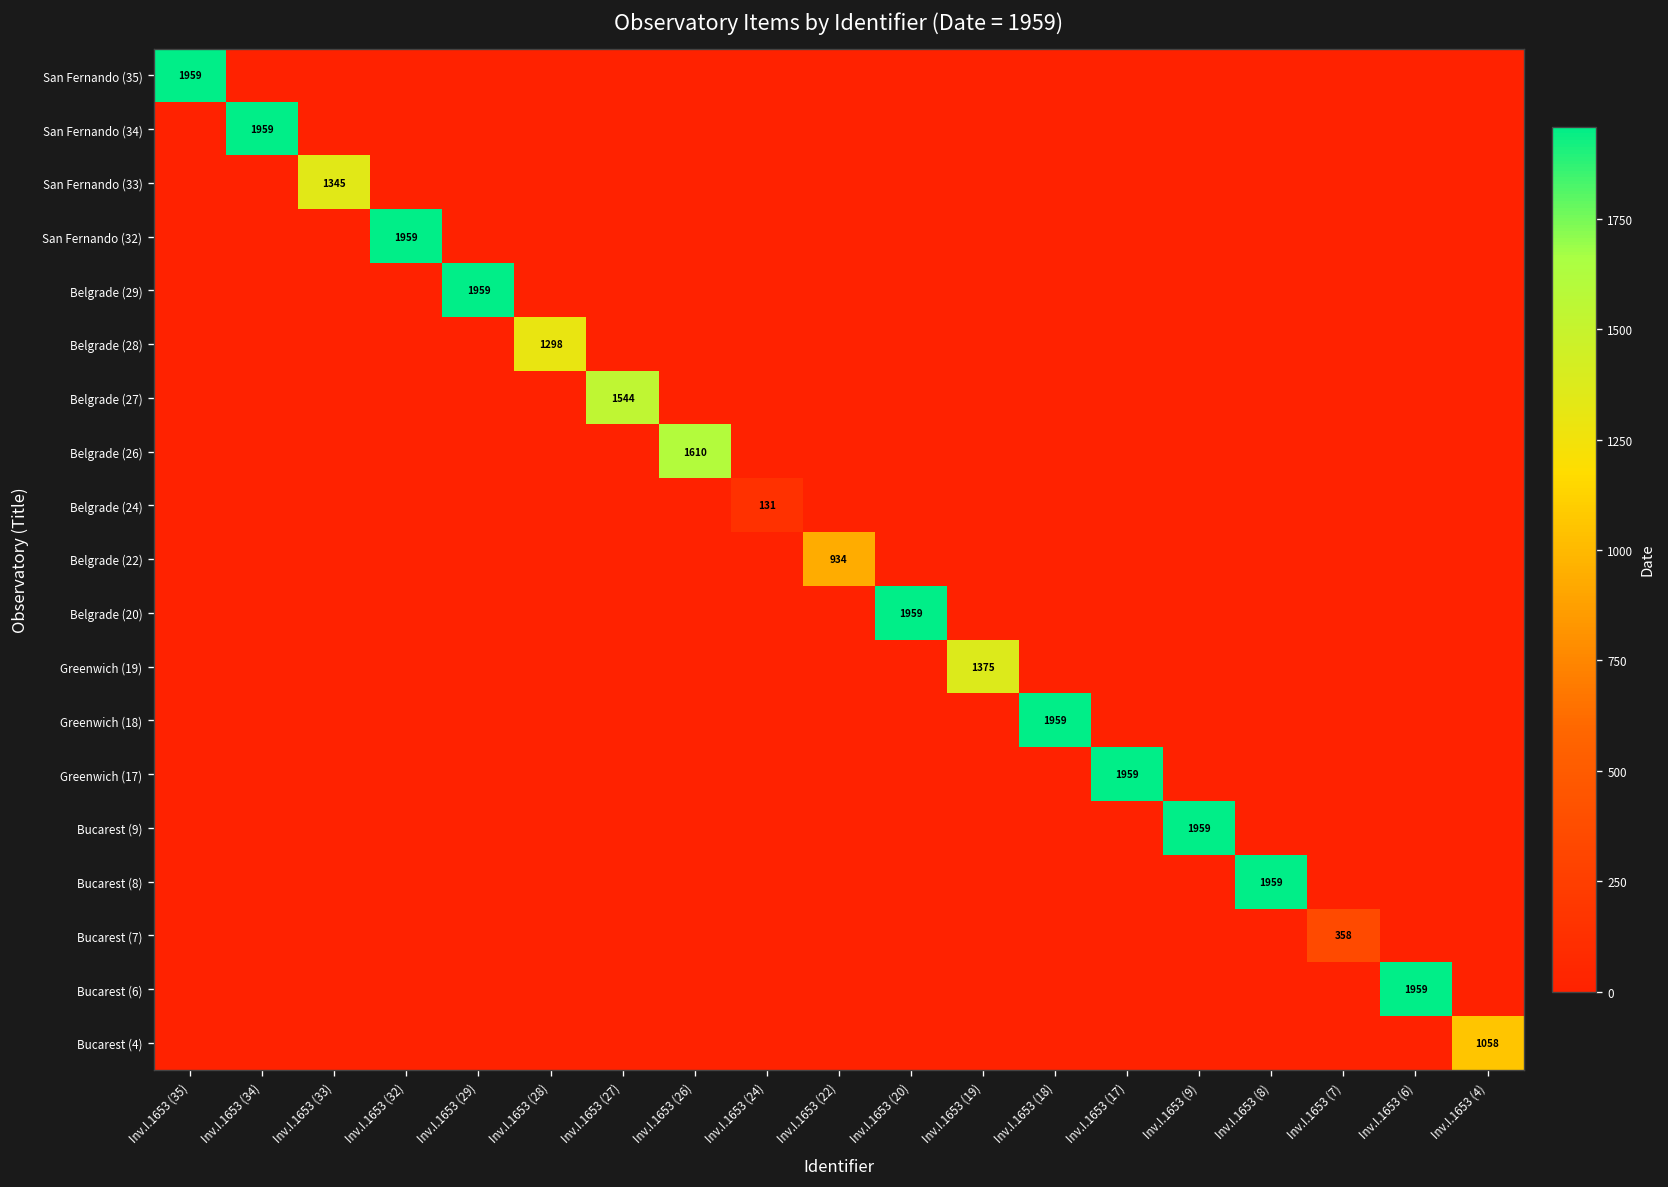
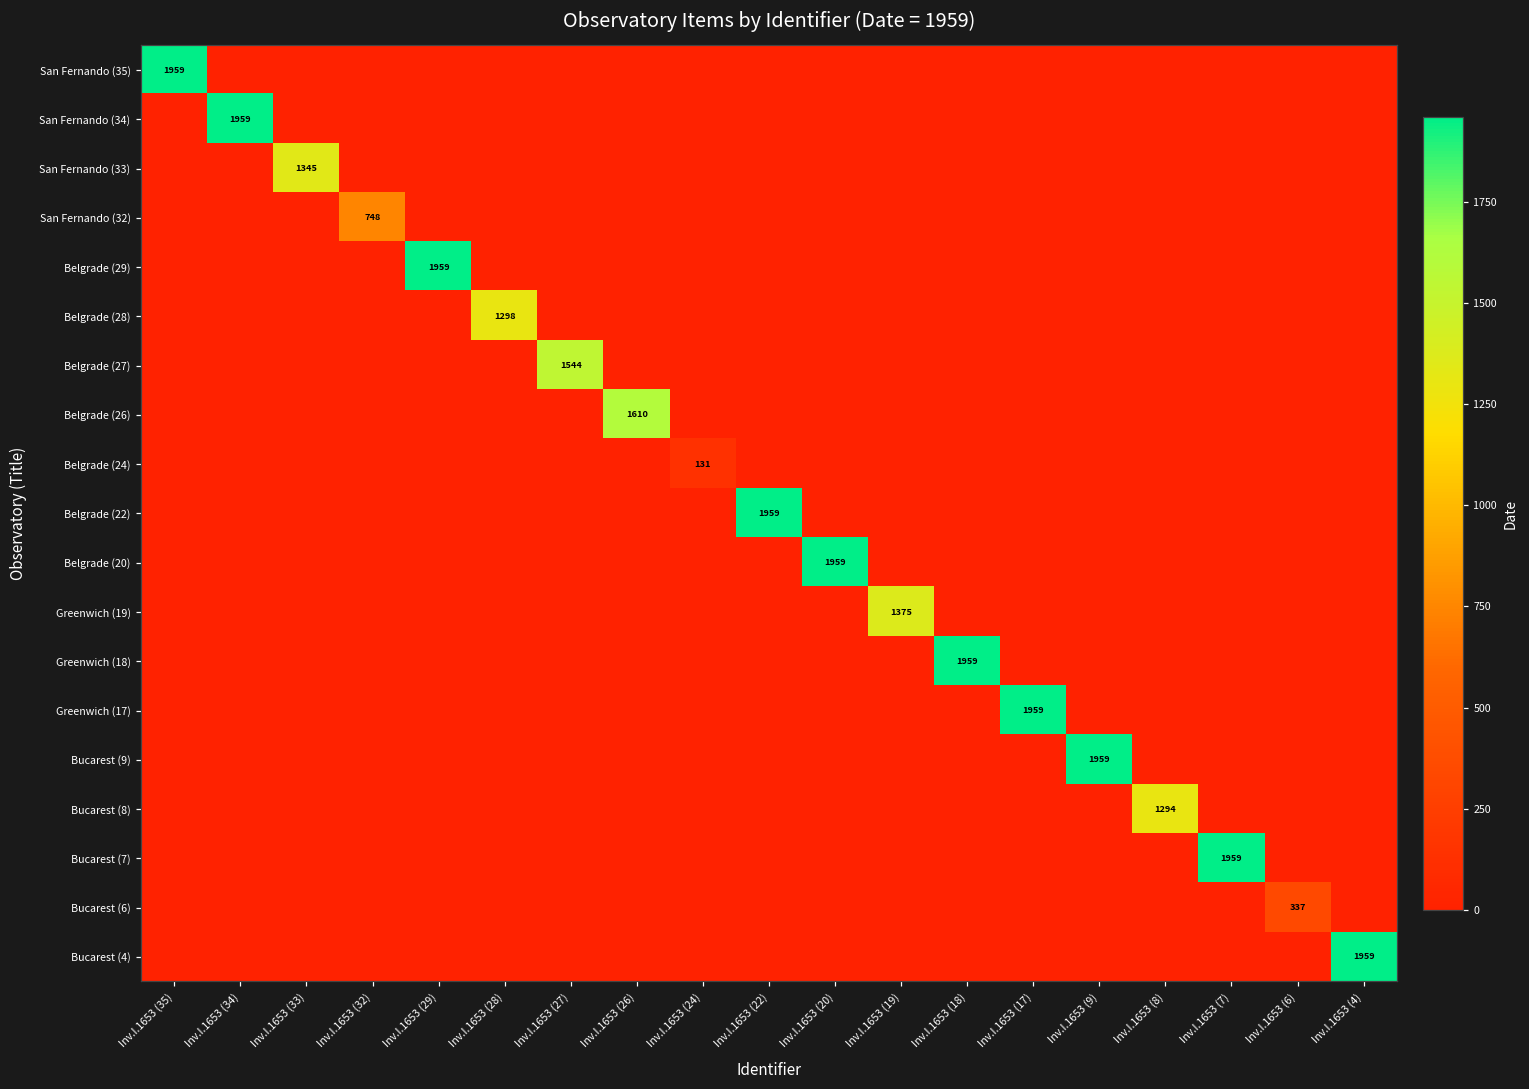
  {
    "San Fernando (35)": {
      "Inv.I.1653 (35)": 1959
    },
    "San Fernando (34)": {
      "Inv.I.1653 (34)": 1959
    },
    "San Fernando (33)": {
      "Inv.I.1653 (33)": 1345
    },
    "San Fernando (32)": {
-     "Inv.I.1653 (32)": 1959
+     "Inv.I.1653 (32)": 748
    },
    "Belgrade (29)": {
      "Inv.I.1653 (29)": 1959
    },
    "Belgrade (28)": {
      "Inv.I.1653 (28)": 1298
    },
    "Belgrade (27)": {
      "Inv.I.1653 (27)": 1544
    },
    "Belgrade (26)": {
      "Inv.I.1653 (26)": 1610
    },
    "Belgrade (24)": {
      "Inv.I.1653 (24)": 131
    },
    "Belgrade (22)": {
-     "Inv.I.1653 (22)": 934
+     "Inv.I.1653 (22)": 1959
    },
    "Belgrade (20)": {
      "Inv.I.1653 (20)": 1959
    },
    "Greenwich (19)": {
      "Inv.I.1653 (19)": 1375
    },
    "Greenwich (18)": {
      "Inv.I.1653 (18)": 1959
    },
    "Greenwich (17)": {
      "Inv.I.1653 (17)": 1959
    },
    "Bucarest (9)": {
      "Inv.I.1653 (9)": 1959
    },
    "Bucarest (8)": {
-     "Inv.I.1653 (8)": 1959
+     "Inv.I.1653 (8)": 1294
    },
    "Bucarest (7)": {
-     "Inv.I.1653 (7)": 358
+     "Inv.I.1653 (7)": 1959
    },
    "Bucarest (6)": {
-     "Inv.I.1653 (6)": 1959
+     "Inv.I.1653 (6)": 337
    },
    "Bucarest (4)": {
-     "Inv.I.1653 (4)": 1058
+     "Inv.I.1653 (4)": 1959
    }
  }
